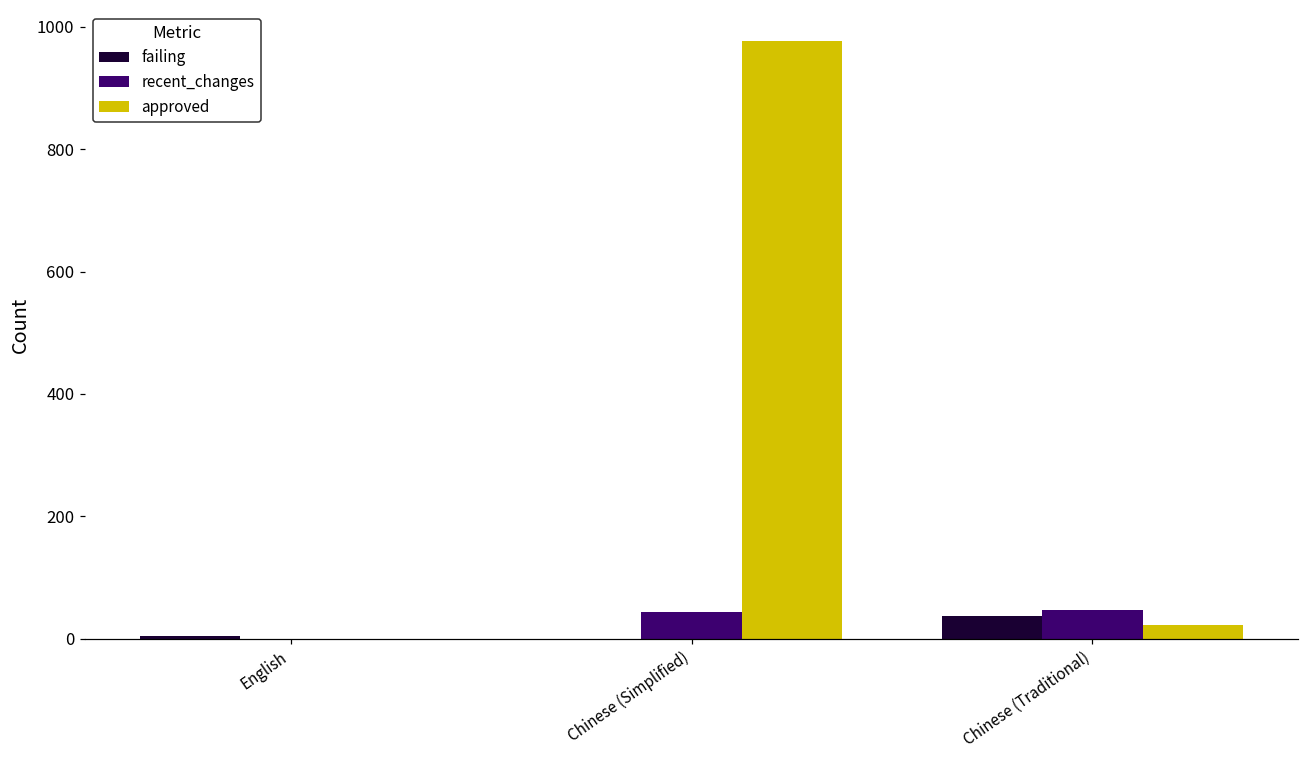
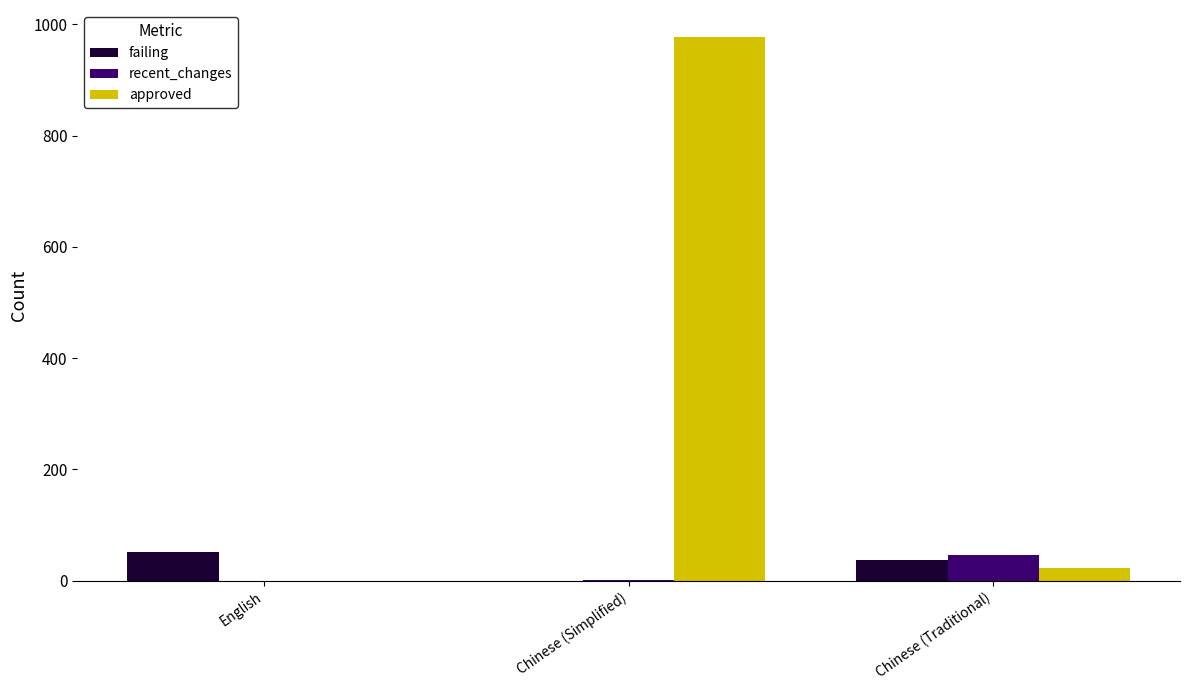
  {
    "failing": {
-     "English": 10,
+     "English": 50,
      "Chinese (Simplified)": 0,
      "Chinese (Traditional)": 40
    },
    "recent_changes": {
      "English": 0,
-     "Chinese (Simplified)": 40,
+     "Chinese (Simplified)": 0,
      "Chinese (Traditional)": 50
    },
    "approved": {
      "English": 0,
      "Chinese (Simplified)": 980,
      "Chinese (Traditional)": 20
    }
  }
